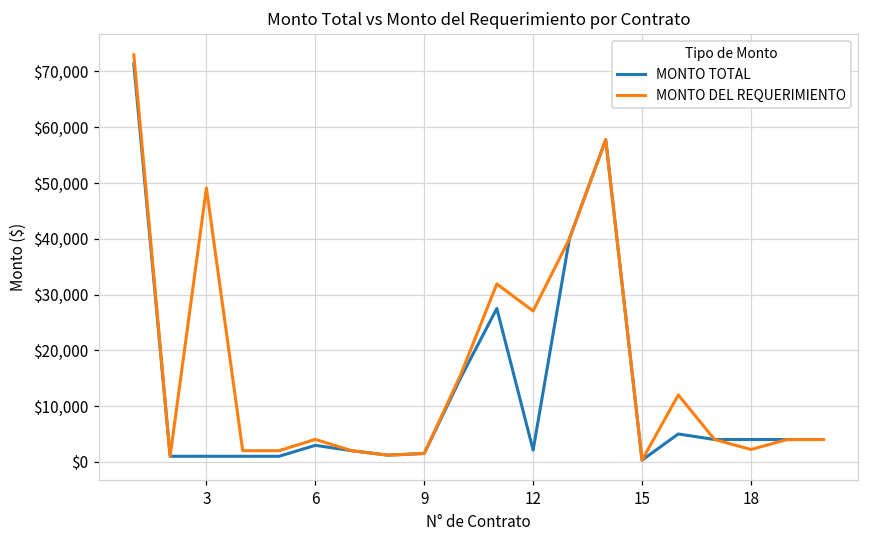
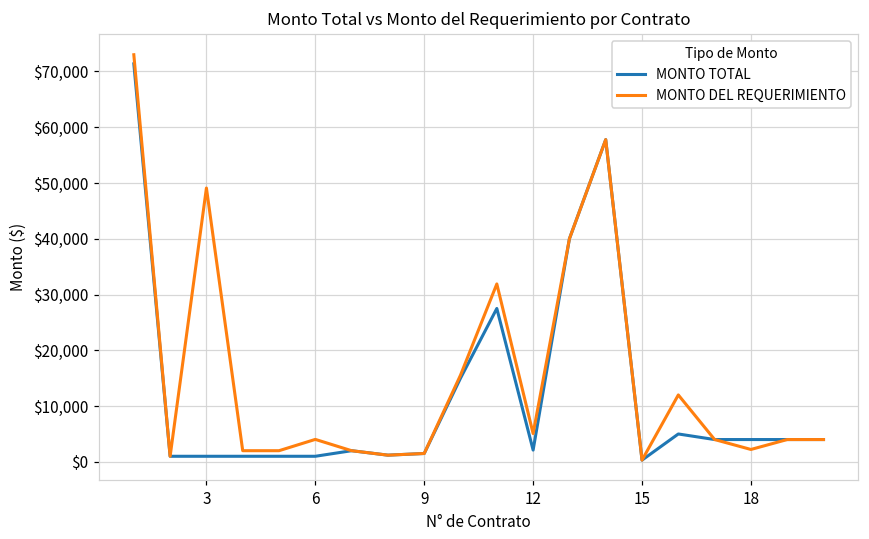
  {
    "MONTO TOTAL": {
      "3": "$1,000",
-     "6": "$3,000",
+     "6": "$1,000",
      "12": "$2,000",
      "18": "$4,000"
    },
    "MONTO DEL REQUERIMIENTO": {
      "3": "$49,000",
      "6": "$4,000",
-     "12": "$27,000",
+     "12": "$5,000",
      "18": "$2,000"
    }
  }
